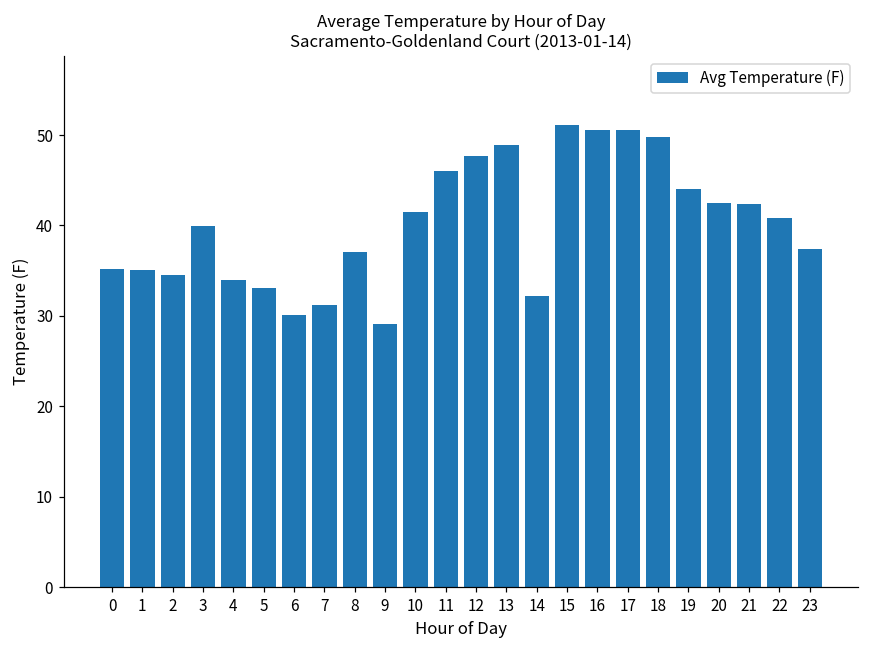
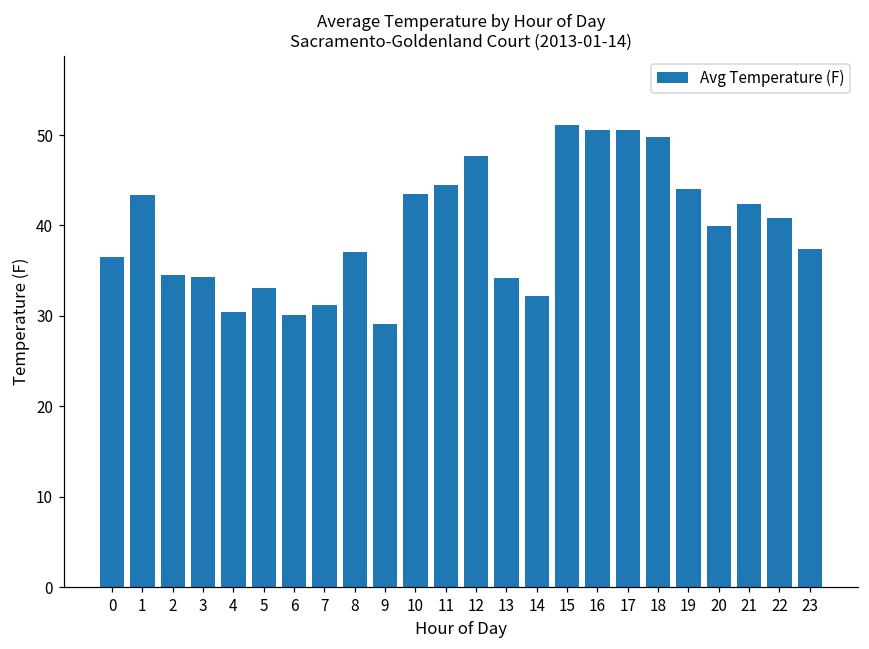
  {
-   "0": 35,
-   "1": 35,
+   "0": 37,
+   "1": 43,
    "2": 35,
-   "3": 40,
-   "4": 34,
+   "3": 34,
+   "4": 30,
    "5": 33,
    "6": 30,
    "7": 31,
    "8": 37,
    "9": 29,
-   "10": 42,
-   "11": 46,
+   "10": 44,
+   "11": 45,
    "12": 48,
-   "13": 49,
+   "13": 34,
    "14": 32,
    "15": 51,
    "16": 51,
    "17": 51,
    "18": 50,
    "19": 44,
-   "20": 42,
+   "20": 40,
    "21": 42,
    "22": 41,
    "23": 37
  }
